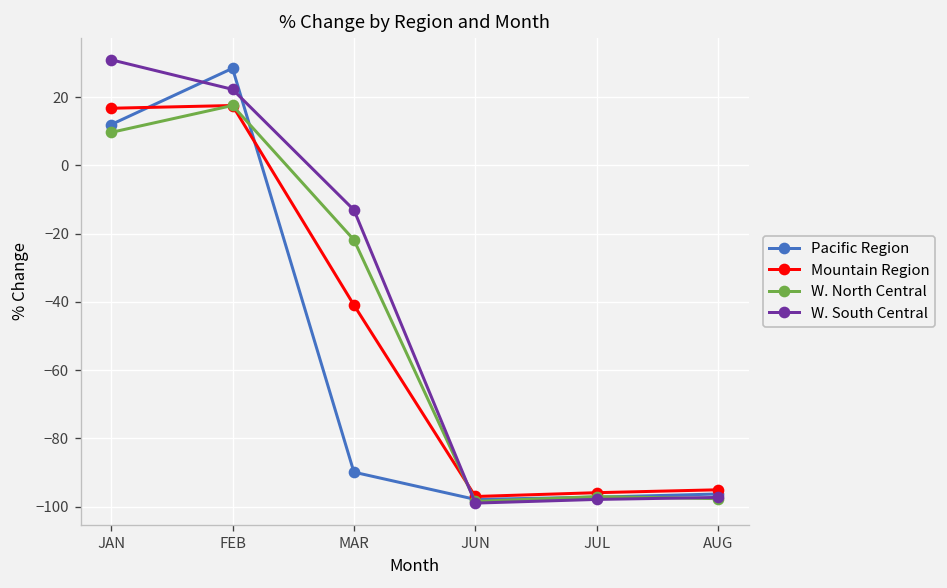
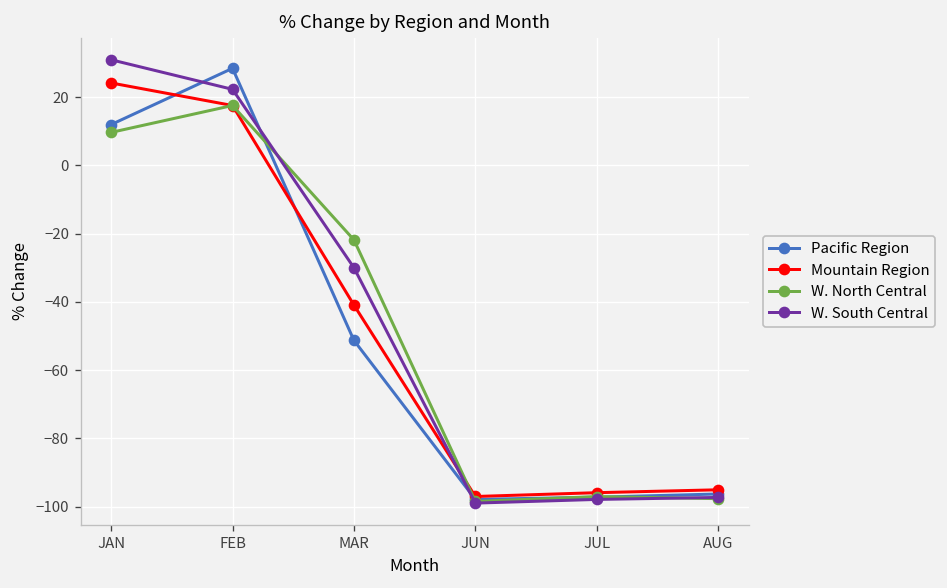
  {
    "Pacific Region": {
      "JAN": 12,
      "FEB": 28,
-     "MAR": -90,
+     "MAR": -51,
      "AUG": -96
    },
    "Mountain Region": {
-     "JAN": 17,
+     "JAN": 24,
      "MAR": -41,
      "JUL": -96,
      "AUG": -95
    },
    "W. North Central": {
      "JAN": 10,
      "MAR": -22
    },
    "W. South Central": {
      "JAN": 31,
      "FEB": 22,
-     "MAR": -13
+     "MAR": -30
    }
  }
